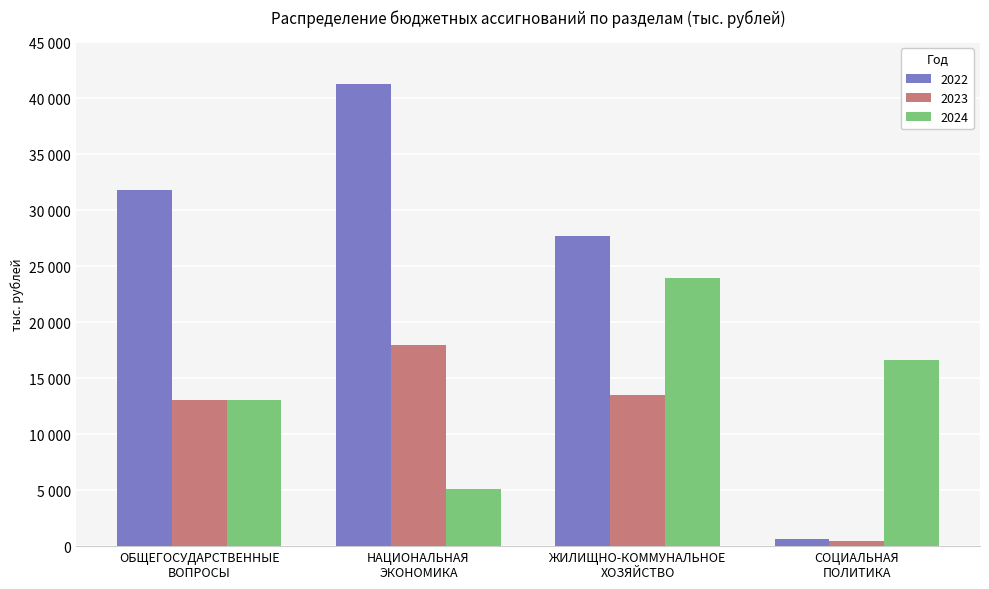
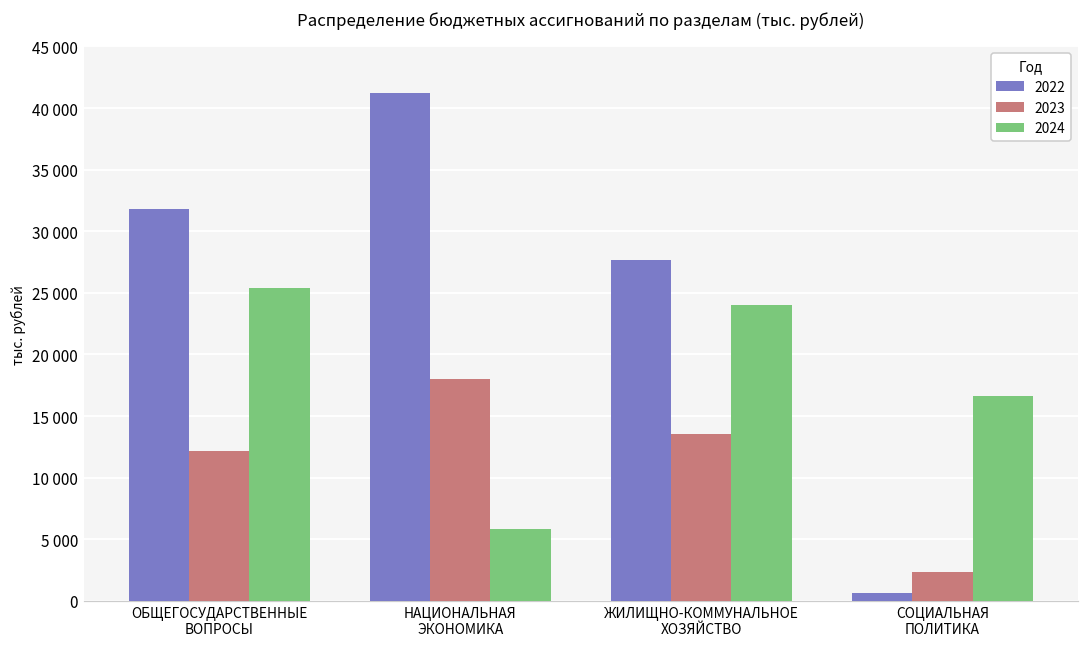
  {
    "2022": {
      "ОБЩЕГОСУДАРСТВЕННЫЕ ВОПРОСЫ": 31800,
      "НАЦИОНАЛЬНАЯ ЭКОНОМИКА": 41200,
      "ЖИЛИЩНО-КОММУНАЛЬНОЕ ХОЗЯЙСТВО": 27700,
      "СОЦИАЛЬНАЯ ПОЛИТИКА": 600
    },
    "2023": {
-     "ОБЩЕГОСУДАРСТВЕННЫЕ ВОПРОСЫ": 13100,
+     "ОБЩЕГОСУДАРСТВЕННЫЕ ВОПРОСЫ": 12100,
      "НАЦИОНАЛЬНАЯ ЭКОНОМИКА": 18000,
      "ЖИЛИЩНО-КОММУНАЛЬНОЕ ХОЗЯЙСТВО": 13500,
-     "СОЦИАЛЬНАЯ ПОЛИТИКА": 400
+     "СОЦИАЛЬНАЯ ПОЛИТИКА": 2300
    },
    "2024": {
-     "ОБЩЕГОСУДАРСТВЕННЫЕ ВОПРОСЫ": 13000,
-     "НАЦИОНАЛЬНАЯ ЭКОНОМИКА": 5100,
+     "ОБЩЕГОСУДАРСТВЕННЫЕ ВОПРОСЫ": 25400,
+     "НАЦИОНАЛЬНАЯ ЭКОНОМИКА": 5800,
      "ЖИЛИЩНО-КОММУНАЛЬНОЕ ХОЗЯЙСТВО": 24000,
      "СОЦИАЛЬНАЯ ПОЛИТИКА": 16600
    }
  }
